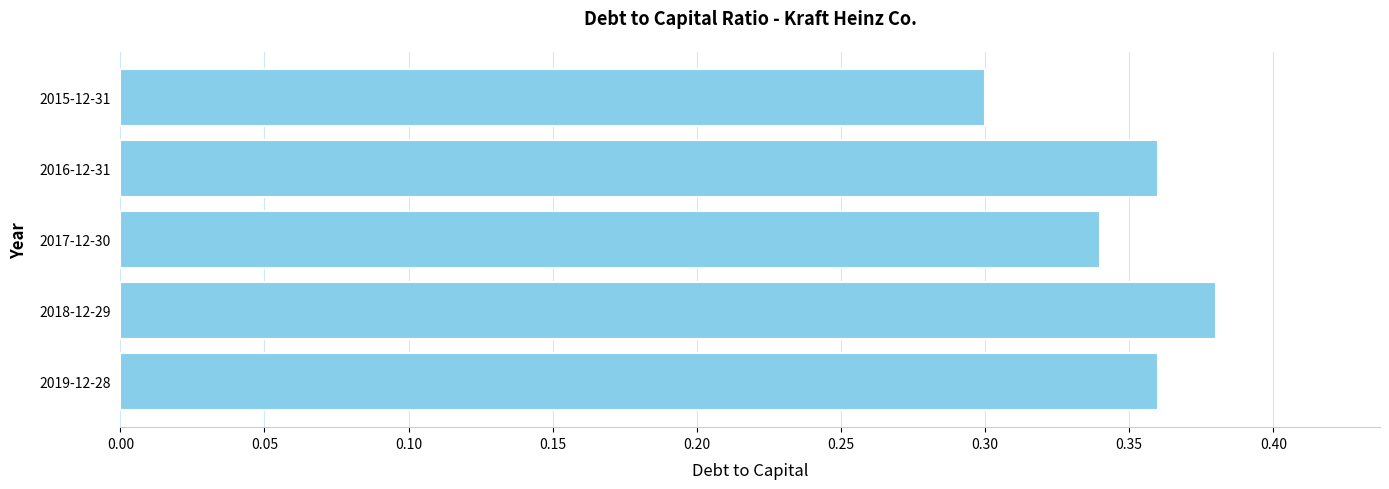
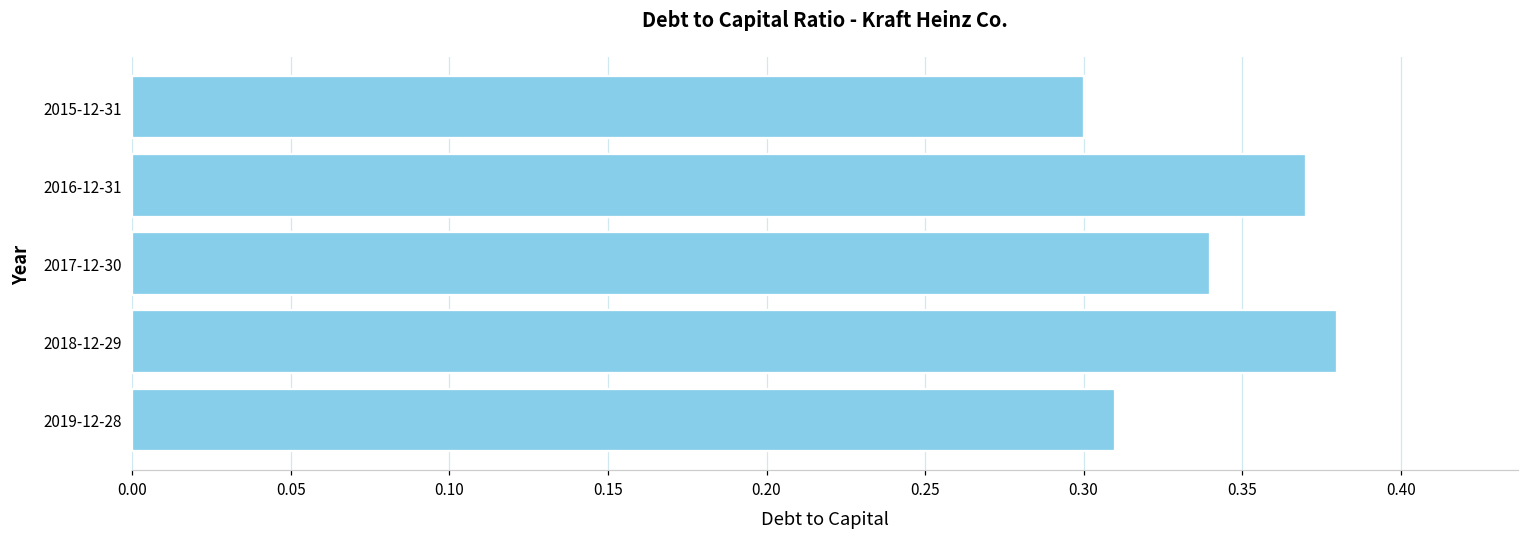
  {
    "2015-12-31": 0.30,
-   "2016-12-31": 0.36,
+   "2016-12-31": 0.37,
    "2017-12-30": 0.34,
    "2018-12-29": 0.38,
-   "2019-12-28": 0.36
+   "2019-12-28": 0.31
  }
